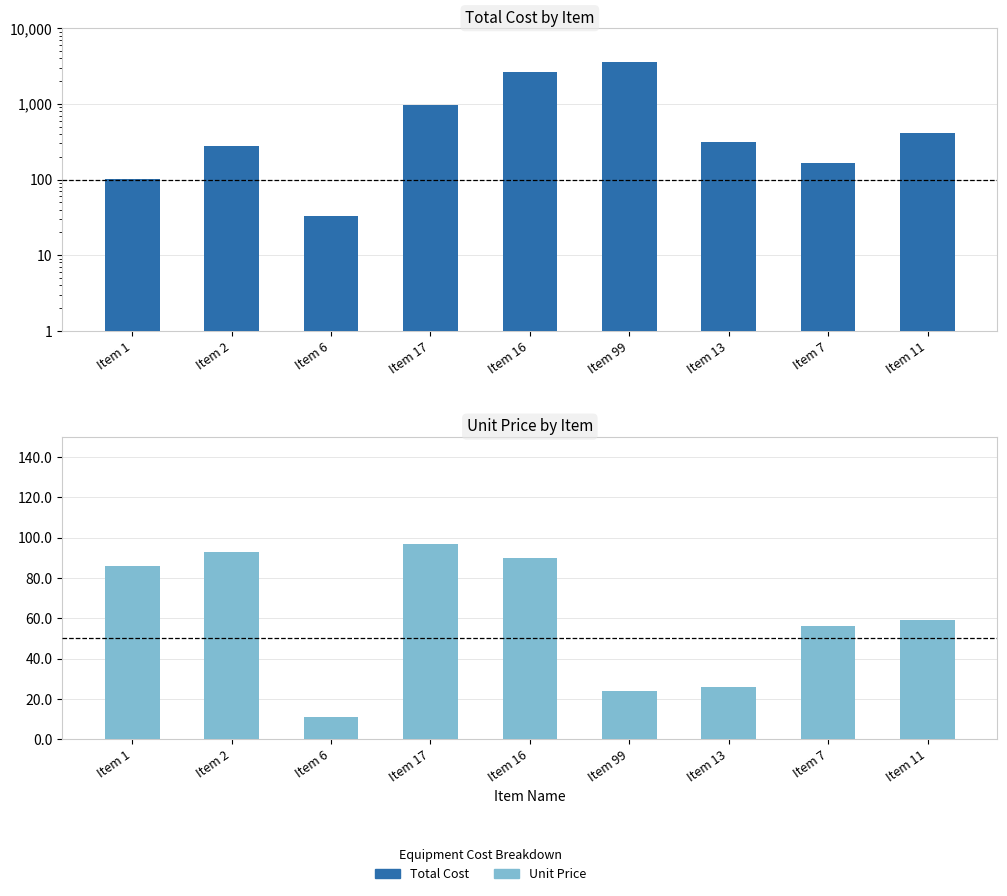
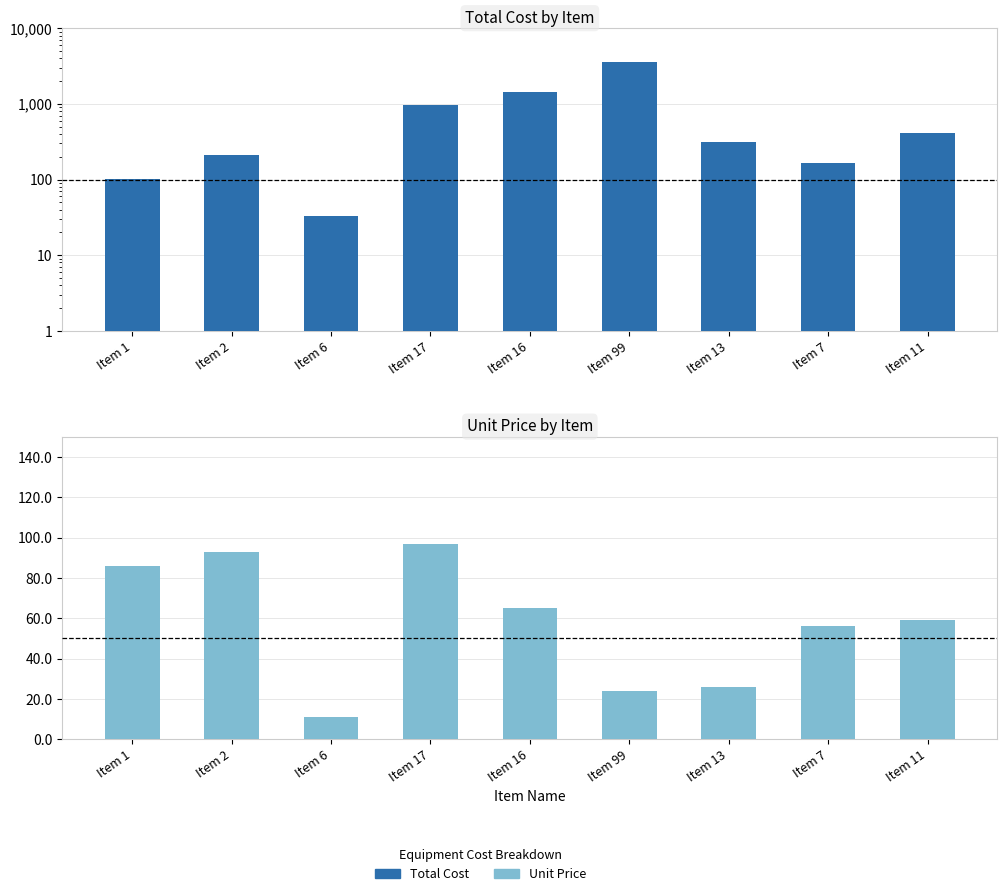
  {
    "Total Cost by Item": {
      "Item 1": "100",
-     "Item 2": "280",
+     "Item 2": "210",
      "Item 6": "30",
      "Item 17": "1,000",
-     "Item 16": "2,700",
+     "Item 16": "1,400",
      "Item 99": "4,000",
      "Item 13": "310",
      "Item 7": "160",
      "Item 11": "400"
    },
    "Unit Price by Item": {
      "Item 1": "86",
      "Item 2": "93",
      "Item 6": "11",
      "Item 17": "97",
-     "Item 16": "90",
+     "Item 16": "65",
      "Item 99": "24",
      "Item 13": "26",
      "Item 7": "56",
      "Item 11": "59"
    }
  }
